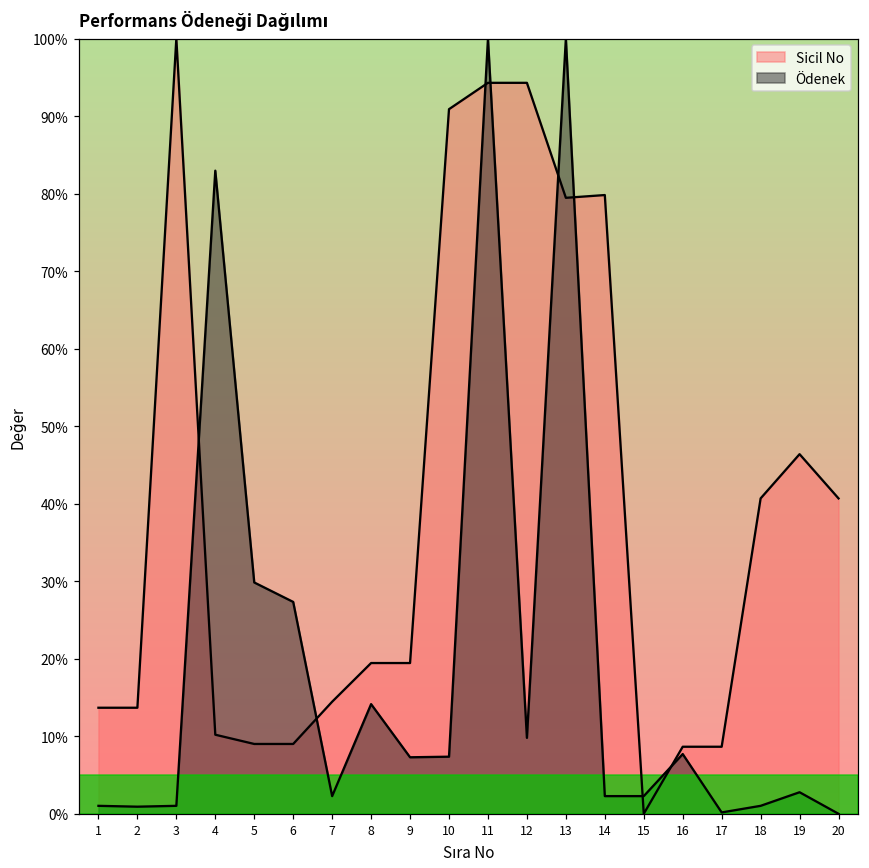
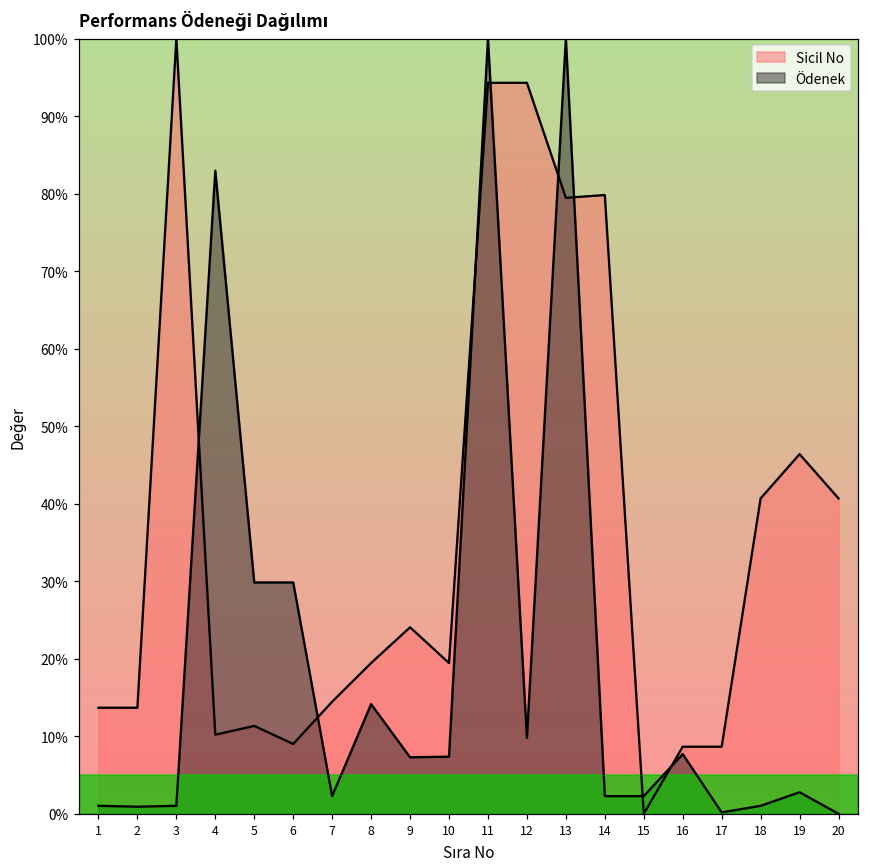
  {
    "Sicil No": {
      "1": "14%",
      "2": "14%",
      "3": "100%",
      "4": "10%",
-     "5": "9%",
+     "5": "11%",
      "6": "9%",
      "7": "14%",
      "8": "19%",
-     "9": "19%",
-     "10": "91%",
+     "9": "24%",
+     "10": "19%",
      "11": "94%",
      "12": "94%",
      "13": "79%",
      "14": "80%",
      "16": "9%",
      "17": "9%",
      "18": "41%",
      "19": "46%",
      "20": "41%"
    },
    "Ödenek": {
      "4": "83%",
      "5": "30%",
-     "6": "27%",
+     "6": "30%",
      "8": "14%",
      "9": "7%",
      "10": "7%",
      "11": "100%",
      "12": "10%",
      "13": "100%",
      "16": "8%"
    }
  }
